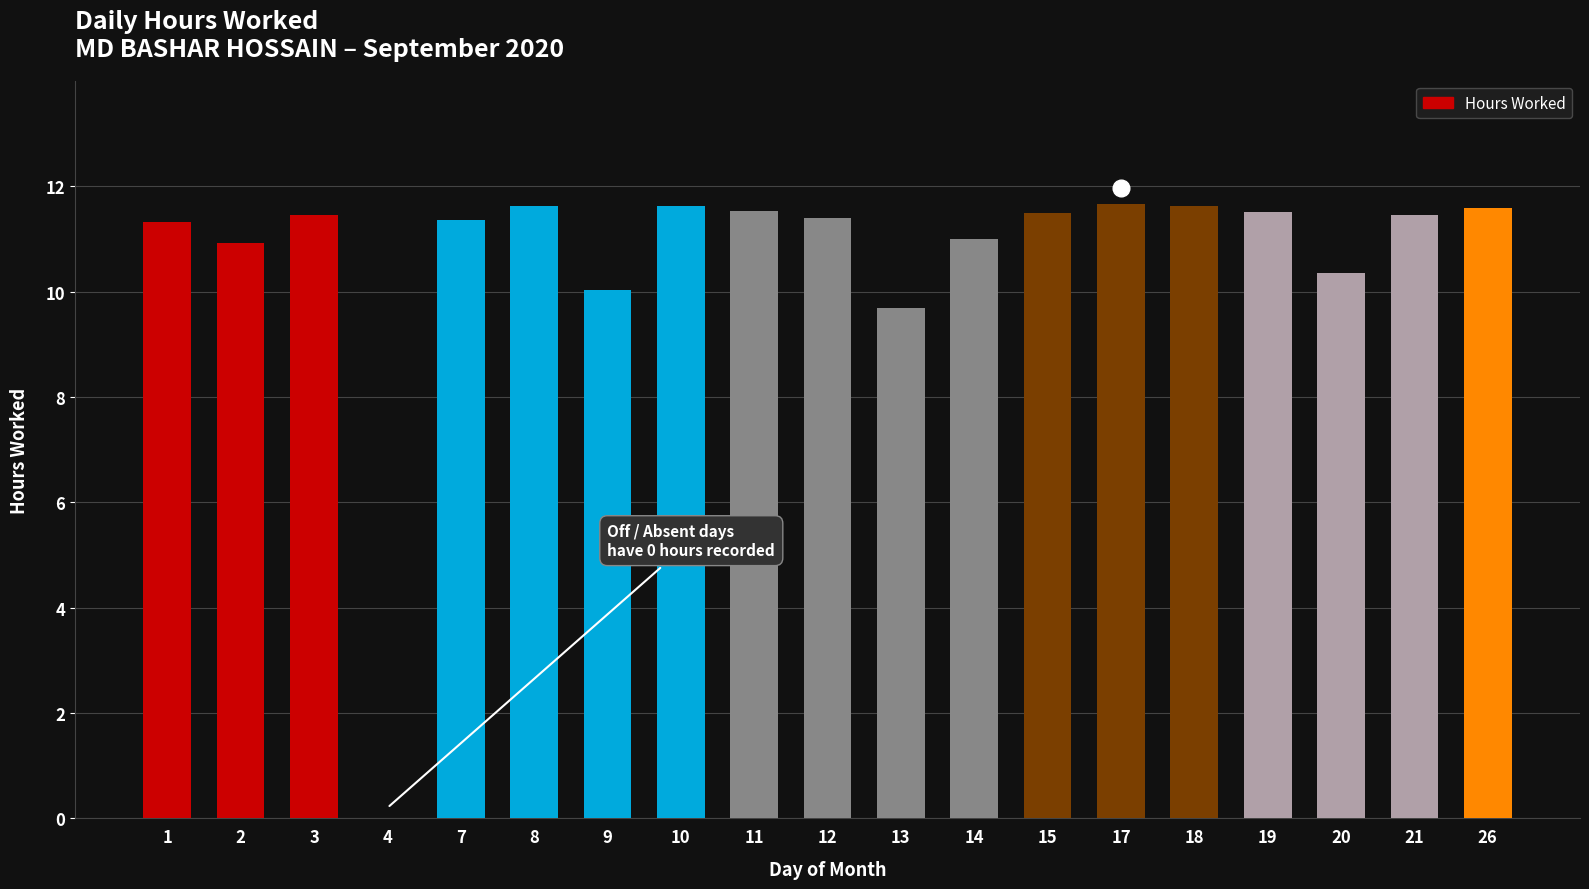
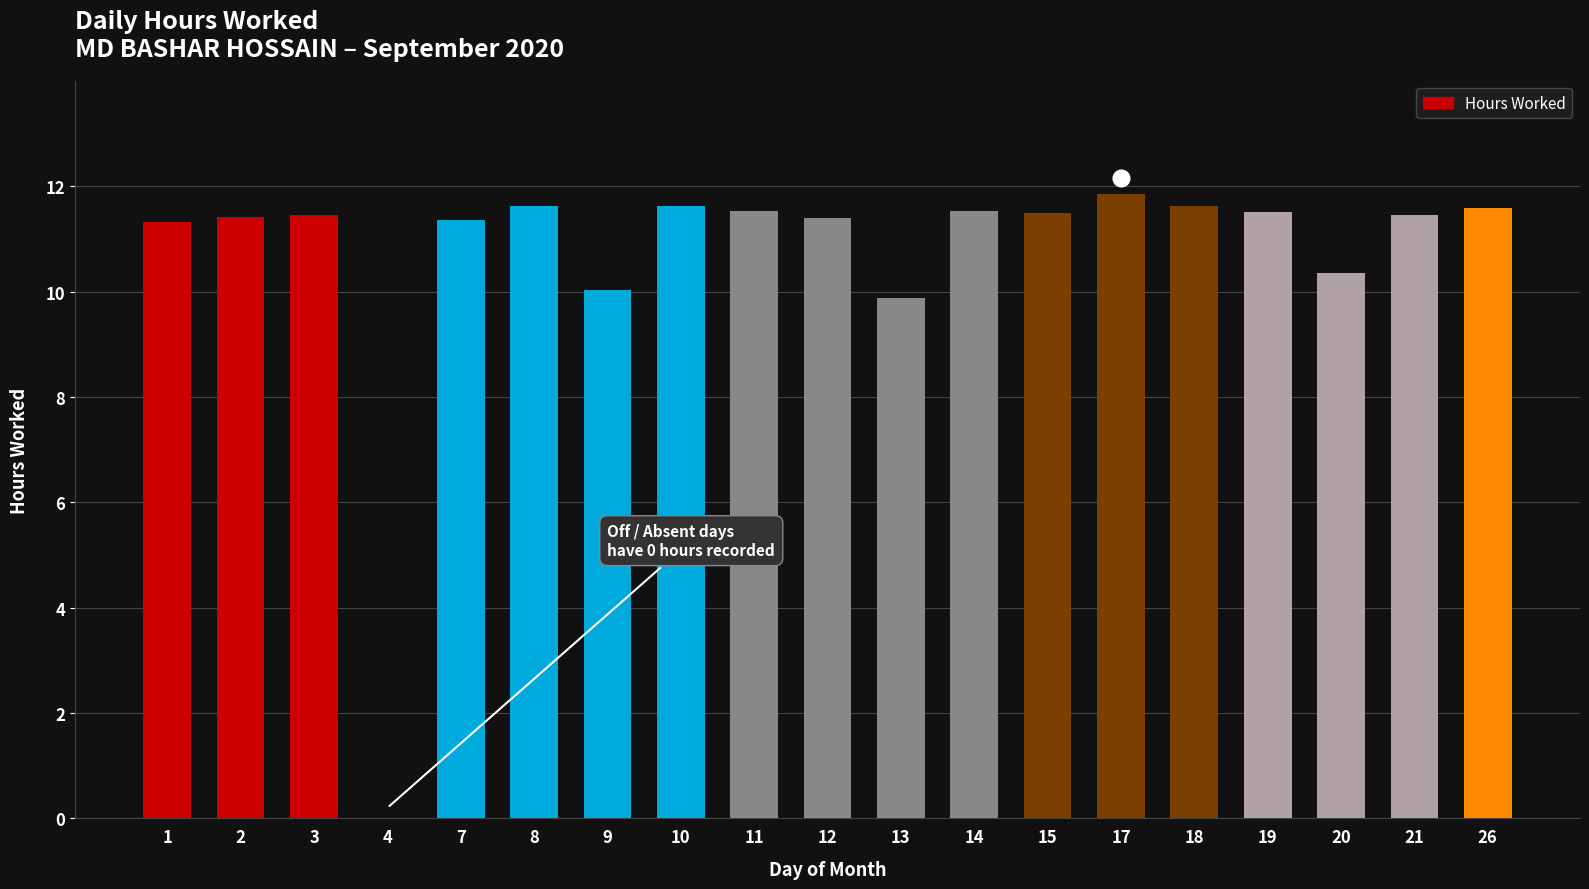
  {
    "Hours Worked": {
      "1": 11.3,
-     "2": 10.9,
+     "2": 11.4,
      "3": 11.5,
      "7": 11.4,
      "8": 11.6,
      "9": 10.0,
      "10": 11.6,
      "11": 11.5,
      "12": 11.4,
-     "13": 9.7,
-     "14": 11.0,
+     "13": 9.9,
+     "14": 11.5,
      "15": 11.5,
-     "17": 11.7,
+     "17": 11.9,
      "18": 11.6,
      "19": 11.5,
      "20": 10.4,
      "21": 11.5,
      "26": 11.6
    }
  }
